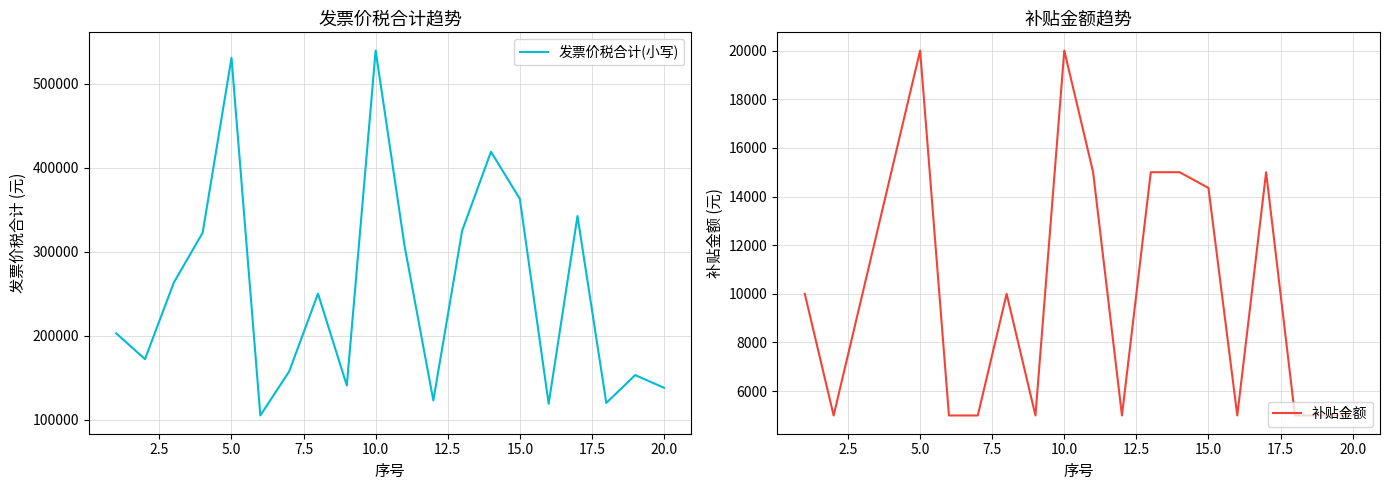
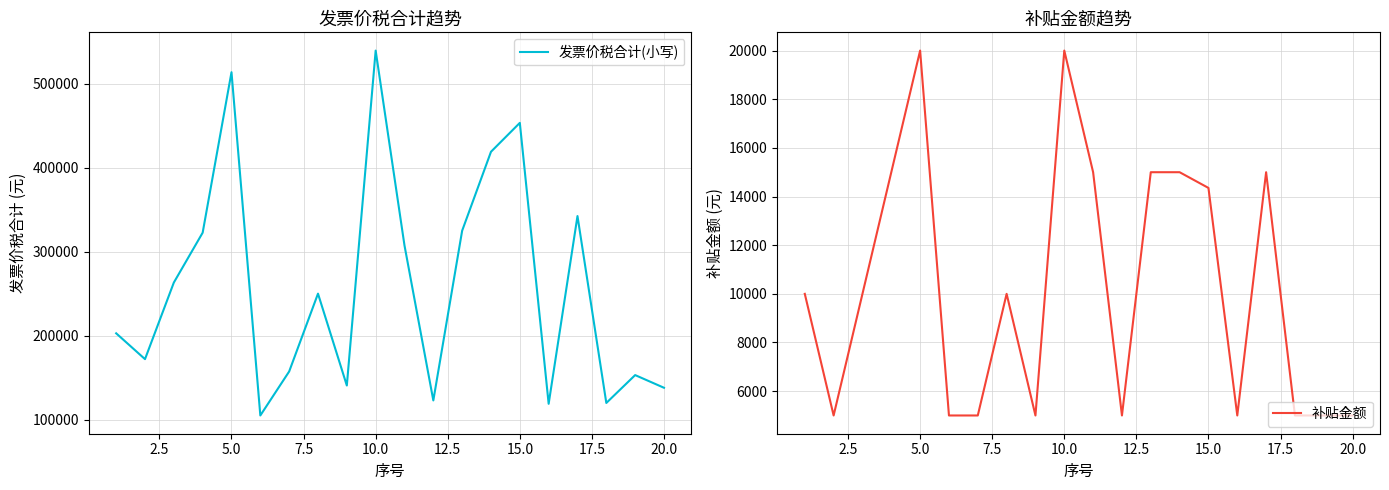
  {
    "发票价税合计趋势": {
-     "5.0": 530000,
+     "5.0": 510000,
      "10.0": 540000,
-     "15.0": 360000,
+     "15.0": 450000,
      "20.0": 140000
    },
    "补贴金额趋势": {
      "5.0": 20000,
      "10.0": 20000,
      "15.0": 14400
    }
  }
